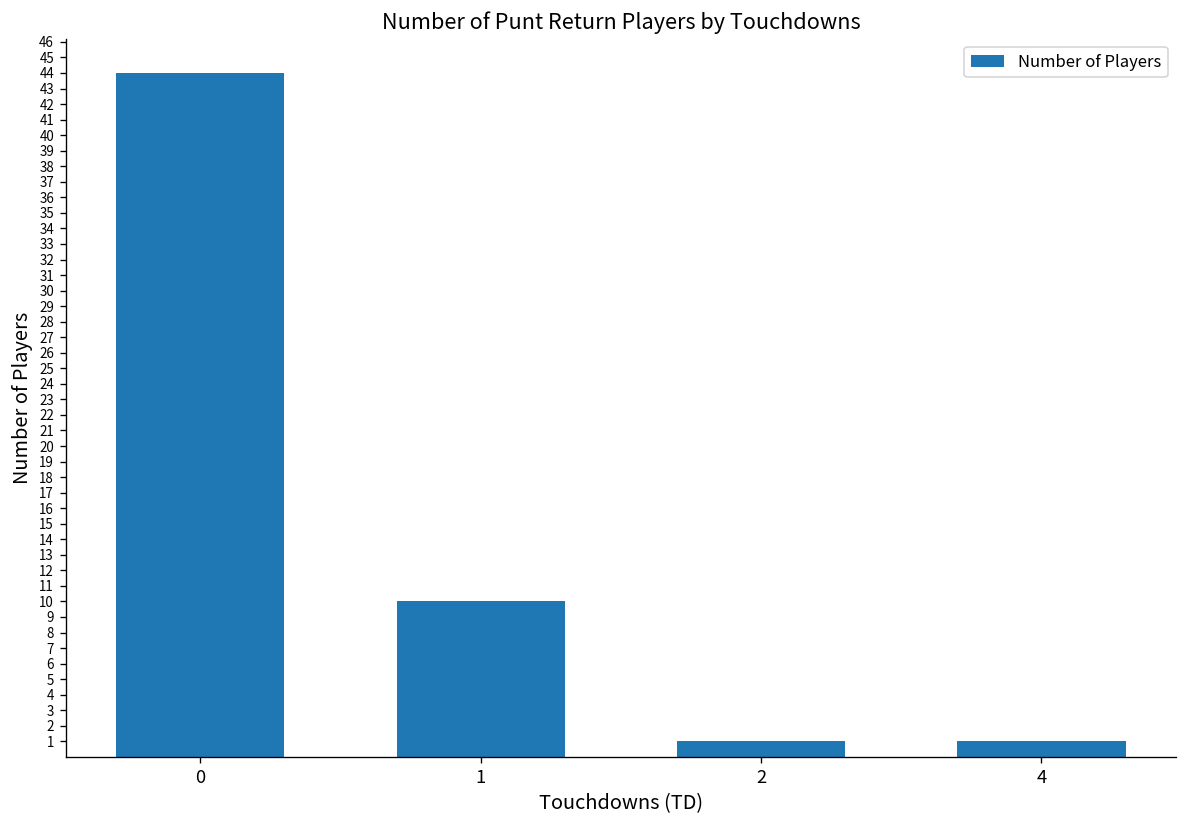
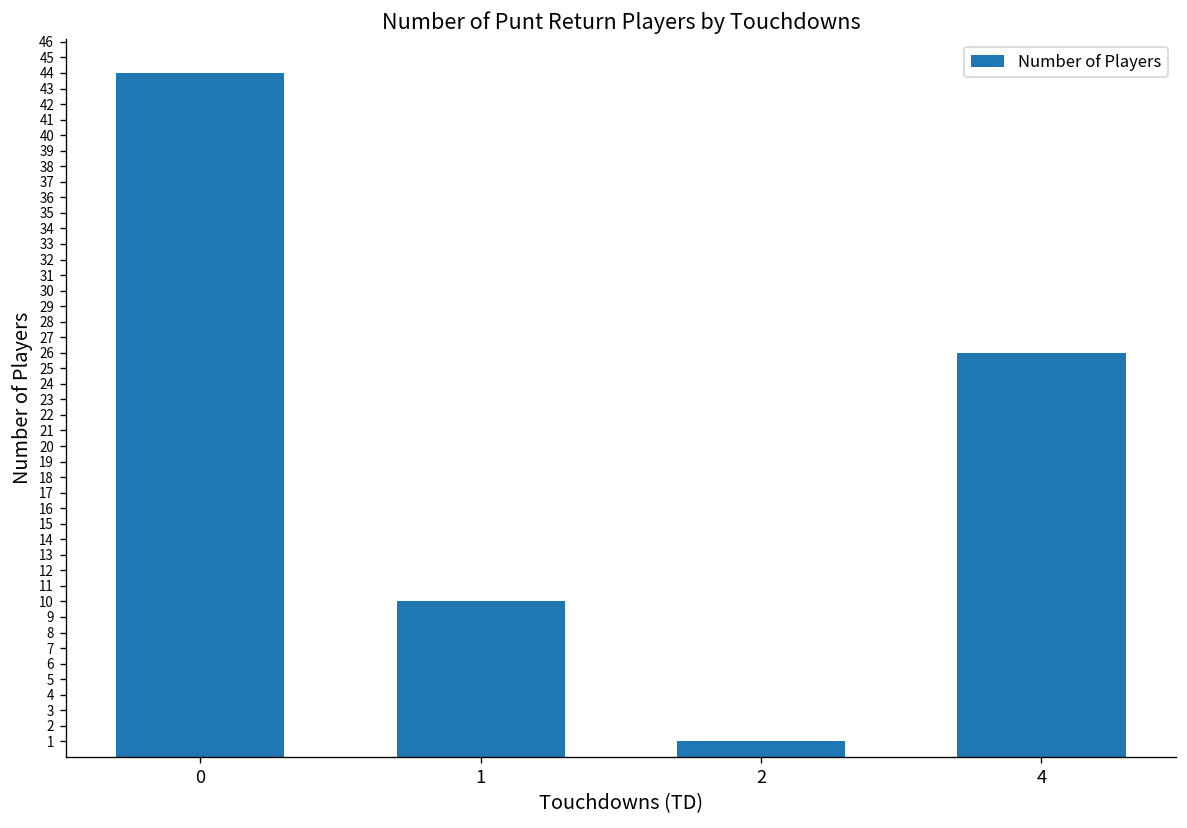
  {
    "0": 44,
    "1": 10,
    "2": 1,
-   "4": 1
+   "4": 26
  }
